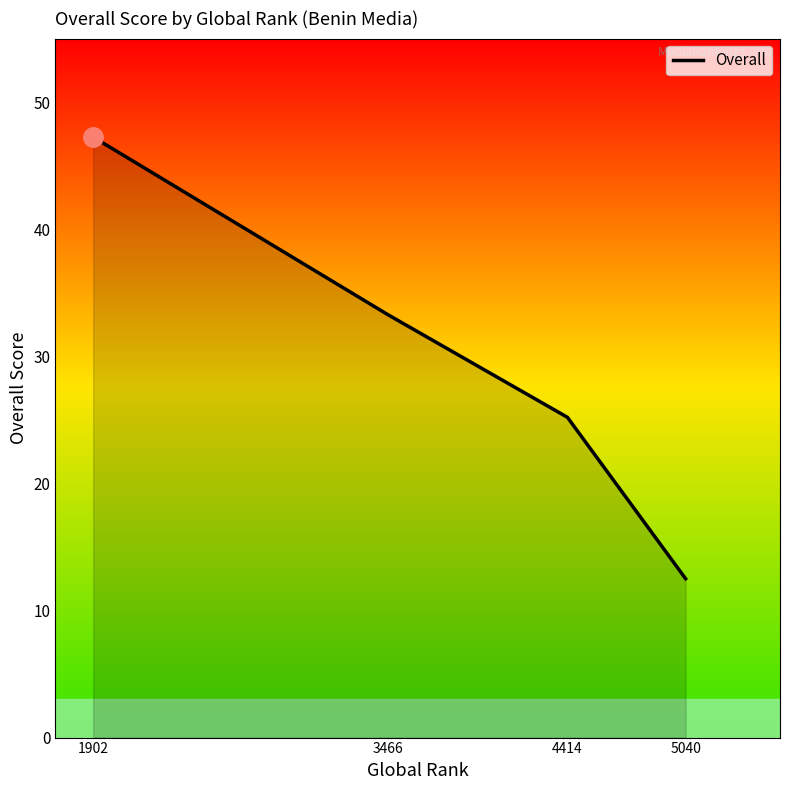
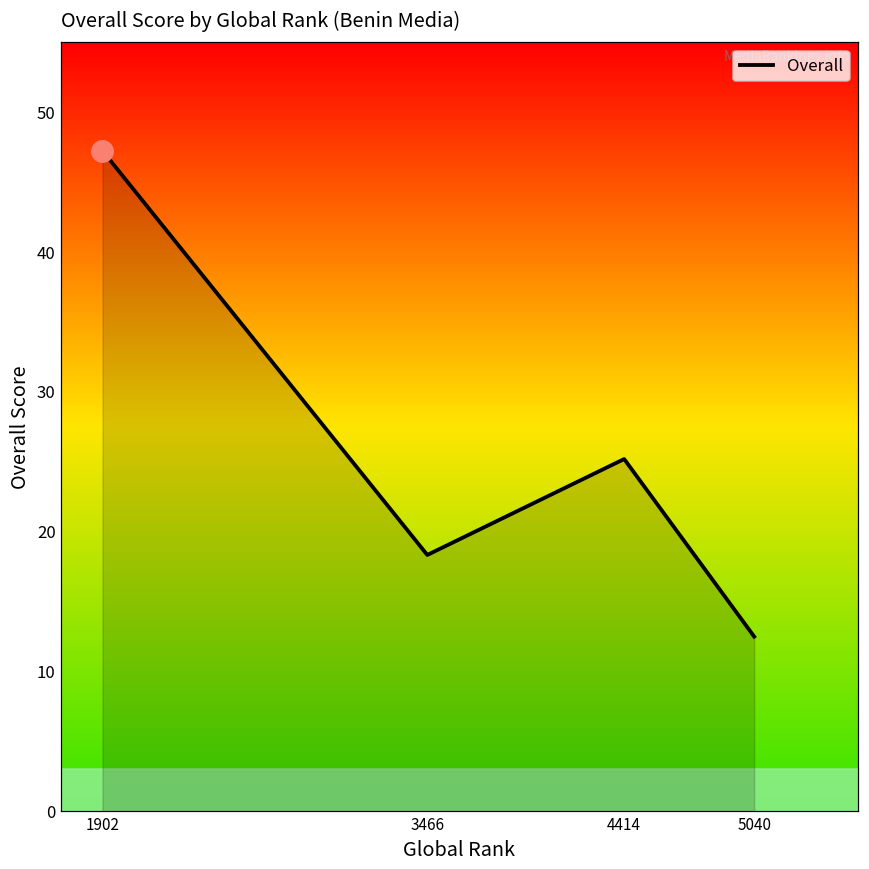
  {
    "Overall": {
-     "3466": 33.3,
+     "3466": 18.3,
      "4414": 25.2,
      "5040": 12.5
    }
  }
